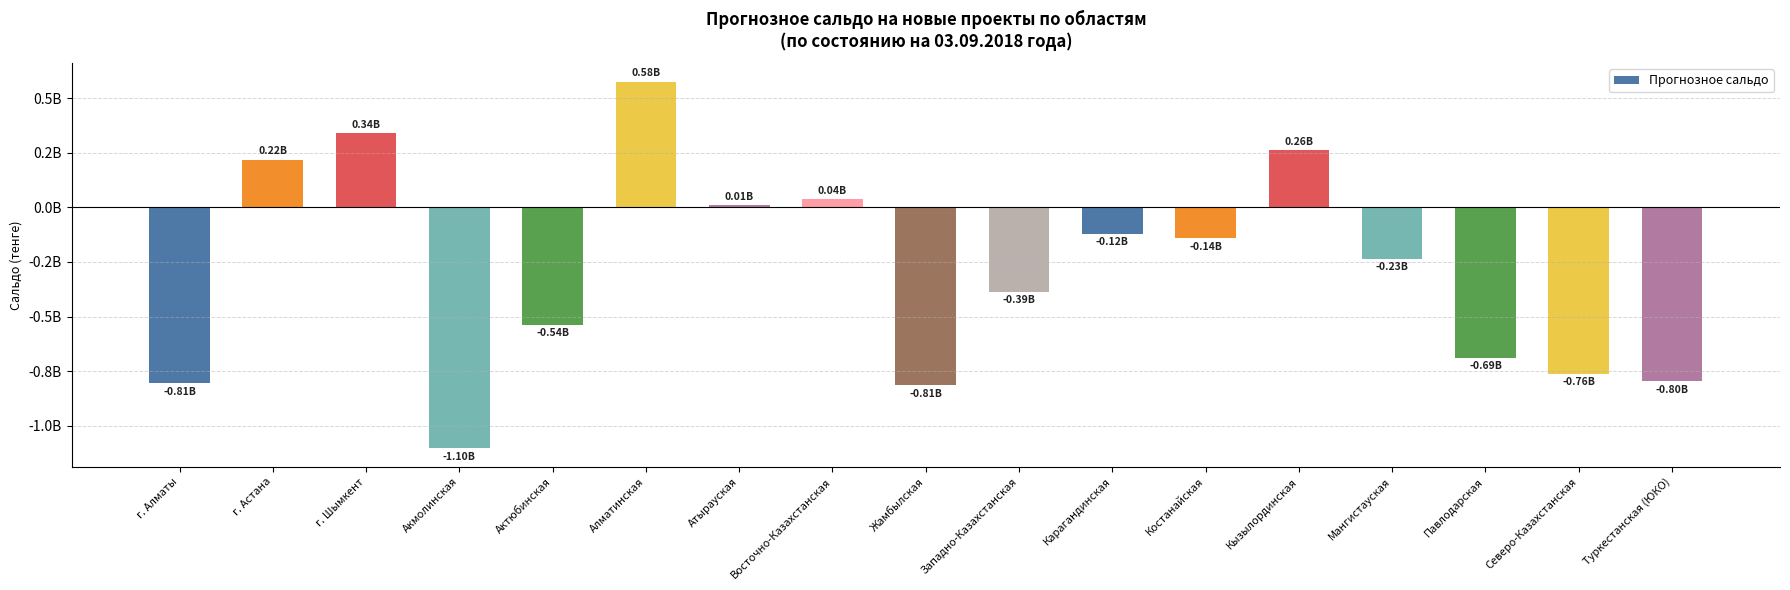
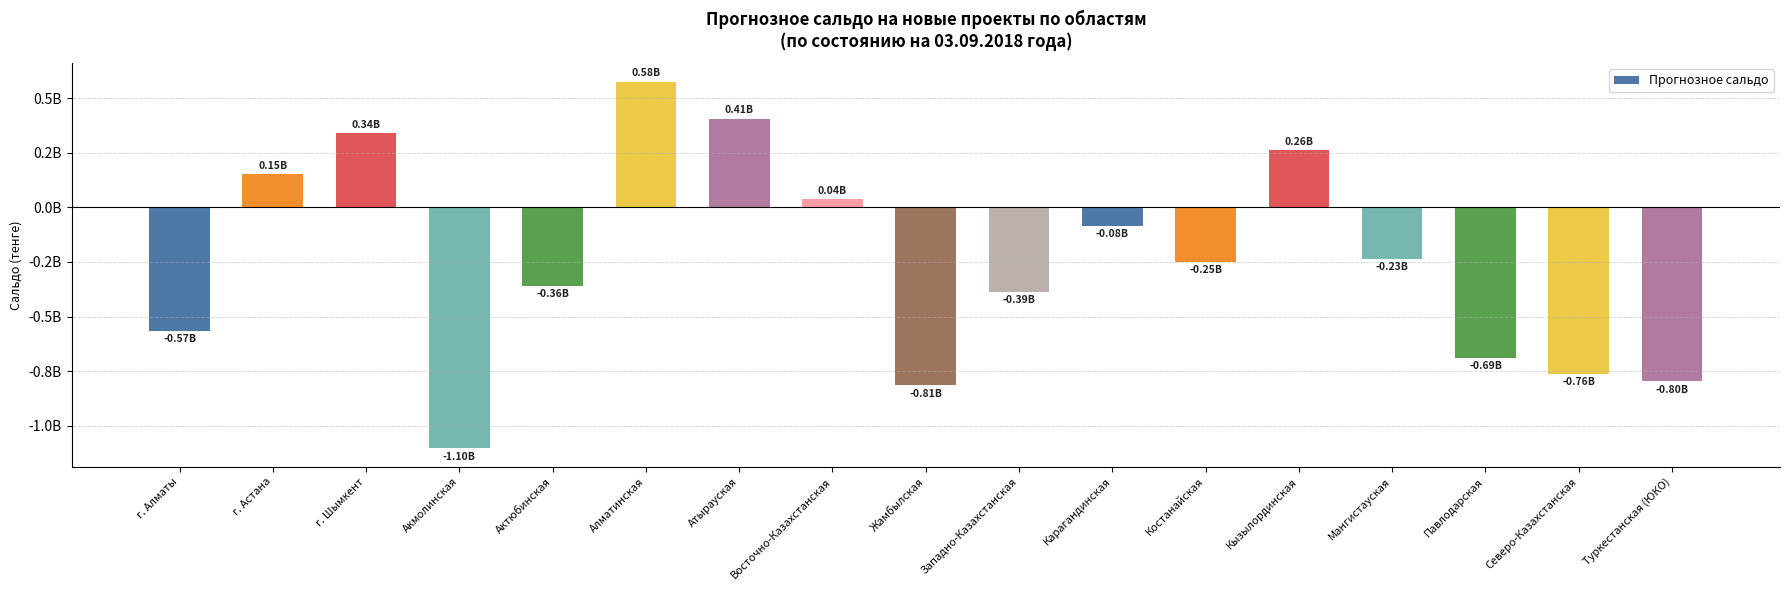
  {
-   "г. Алматы": "-0.81B",
-   "г. Астана": "0.22B",
+   "г. Алматы": "-0.57B",
+   "г. Астана": "0.15B",
    "г. Шымкент": "0.34B",
    "Акмолинская": "-1.10B",
-   "Актюбинская": "-0.54B",
+   "Актюбинская": "-0.36B",
    "Алматинская": "0.58B",
-   "Атырауская": "0.01B",
+   "Атырауская": "0.41B",
    "Восточно-Казахстанская": "0.04B",
    "Жамбылская": "-0.81B",
    "Западно-Казахстанская": "-0.39B",
-   "Карагандинская": "-0.12B",
-   "Костанайская": "-0.14B",
+   "Карагандинская": "-0.08B",
+   "Костанайская": "-0.25B",
    "Кызылординская": "0.26B",
    "Мангистауская": "-0.23B",
    "Павлодарская": "-0.69B",
    "Северо-Казахстанская": "-0.76B",
    "Туркестанская (ЮКО)": "-0.80B"
  }
